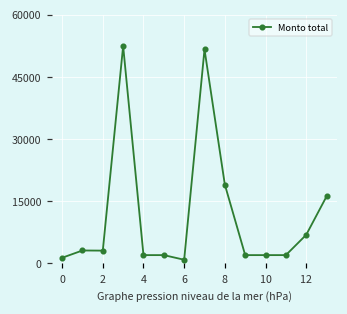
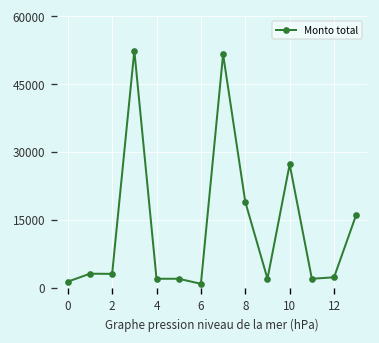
  {
    "0": 1000,
    "2": 3000,
    "4": 2000,
    "6": 1000,
    "8": 19000,
-   "10": 2000,
-   "12": 7000
+   "10": 27000,
+   "12": 2000
  }
